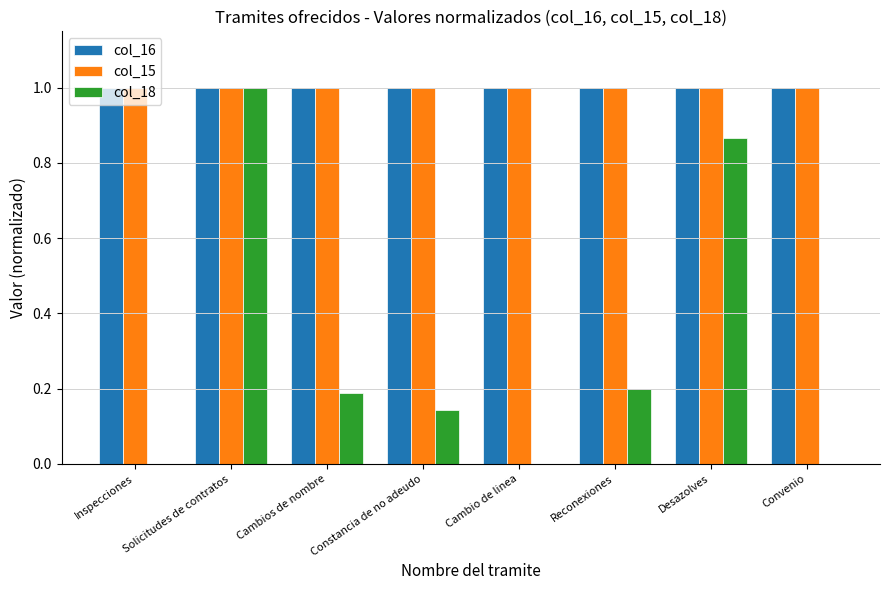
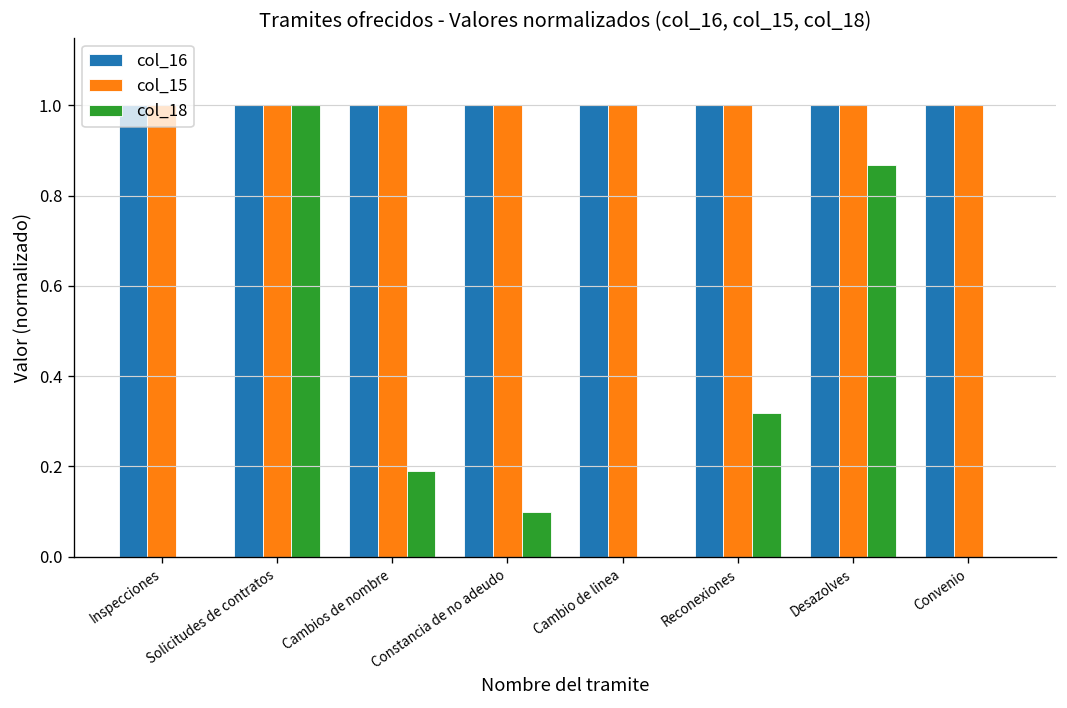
  {
    "col_16": {
      "Solicitudes de contratos": 1.00,
      "Cambios de nombre": 1.00,
      "Constancia de no adeudo": 1.00,
      "Cambio de linea": 1.00,
      "Reconexiones": 1.00,
      "Desazolves": 1.00,
      "Convenio": 1.00
    },
    "col_15": {
      "Solicitudes de contratos": 1.00,
      "Cambios de nombre": 1.00,
      "Constancia de no adeudo": 1.00,
      "Cambio de linea": 1.00,
      "Reconexiones": 1.00,
      "Desazolves": 1.00,
      "Convenio": 1.00
    },
    "col_18": {
      "Inspecciones": 0.00,
      "Solicitudes de contratos": 1.00,
      "Cambios de nombre": 0.19,
-     "Constancia de no adeudo": 0.14,
+     "Constancia de no adeudo": 0.10,
      "Cambio de linea": 0.00,
-     "Reconexiones": 0.20,
+     "Reconexiones": 0.32,
      "Desazolves": 0.87,
      "Convenio": 0.00
    }
  }
